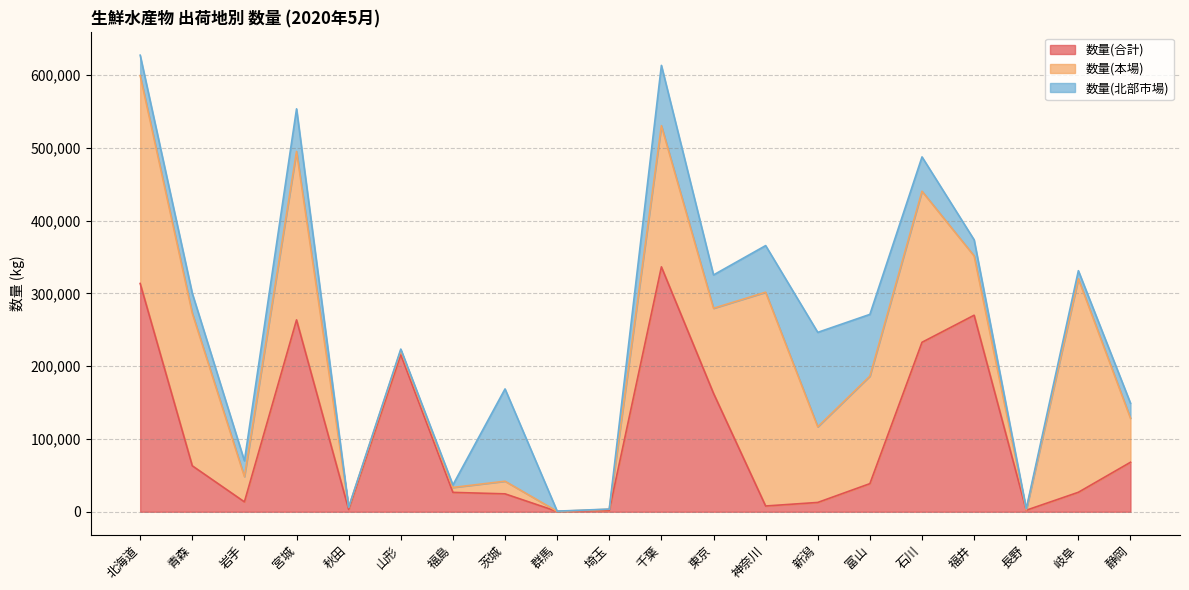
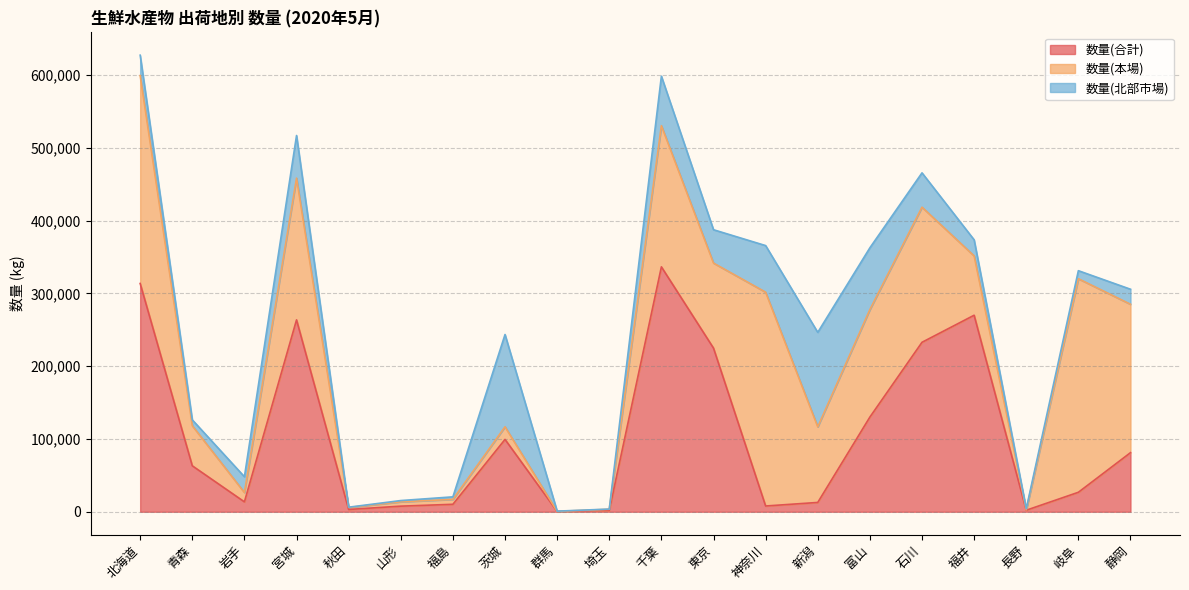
  {
    "数量(合計)": {
      "北海道": "310,000",
      "青森": "60,000",
      "岩手": "10,000",
      "宮城": "260,000",
-     "山形": "220,000",
-     "福島": "30,000",
-     "茨城": "20,000",
+     "山形": "10,000",
+     "福島": "10,000",
+     "茨城": "100,000",
      "千葉": "340,000",
-     "東京": "160,000",
+     "東京": "220,000",
      "神奈川": "10,000",
      "新潟": "10,000",
-     "富山": "40,000",
+     "富山": "130,000",
      "石川": "230,000",
      "福井": "270,000",
      "岐阜": "30,000",
-     "静岡": "70,000"
+     "静岡": "80,000"
    },
    "数量(本場)": {
      "北海道": "290,000",
-     "青森": "210,000",
-     "岩手": "30,000",
-     "宮城": "230,000",
+     "青森": "60,000",
+     "岩手": "10,000",
+     "宮城": "190,000",
      "福島": "10,000",
      "茨城": "20,000",
      "千葉": "190,000",
      "東京": "120,000",
      "神奈川": "290,000",
      "新潟": "100,000",
      "富山": "150,000",
-     "石川": "210,000",
+     "石川": "190,000",
      "福井": "80,000",
      "岐阜": "290,000",
-     "静岡": "60,000"
+     "静岡": "200,000"
    },
    "数量(北部市場)": {
      "北海道": "30,000",
-     "青森": "30,000",
+     "青森": "10,000",
      "岩手": "20,000",
      "宮城": "60,000",
      "福島": "0",
      "茨城": "130,000",
-     "千葉": "80,000",
+     "千葉": "70,000",
      "東京": "50,000",
      "神奈川": "60,000",
      "新潟": "130,000",
      "富山": "80,000",
      "石川": "50,000",
      "福井": "20,000",
      "岐阜": "10,000",
      "静岡": "20,000"
    }
  }
